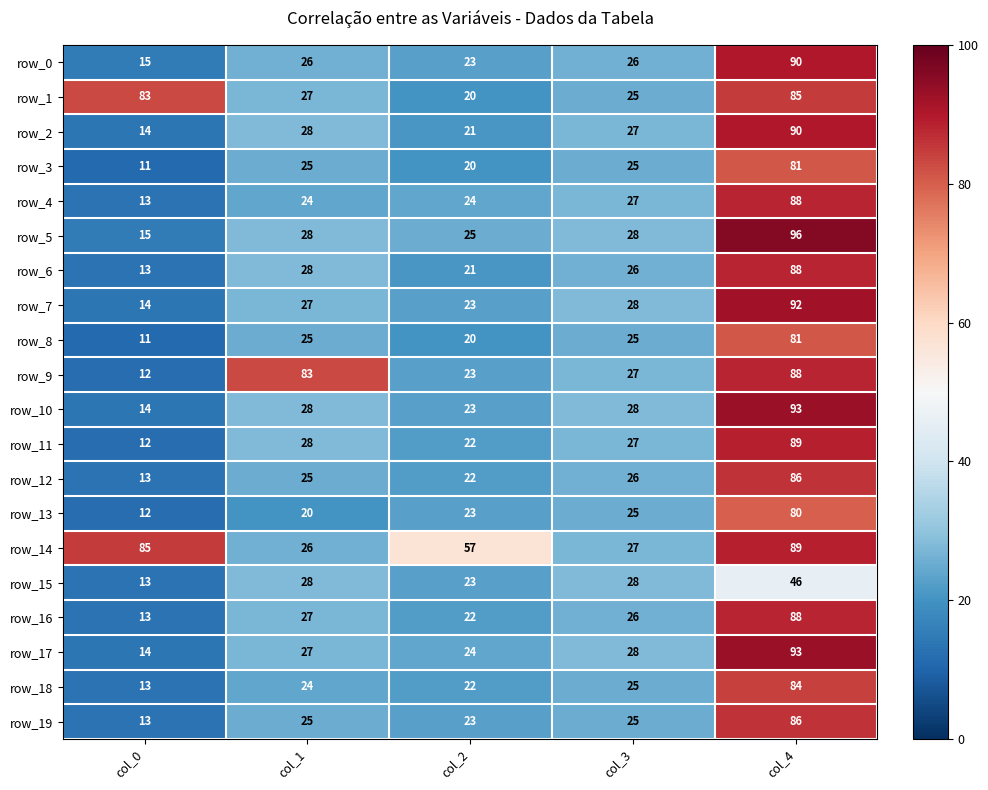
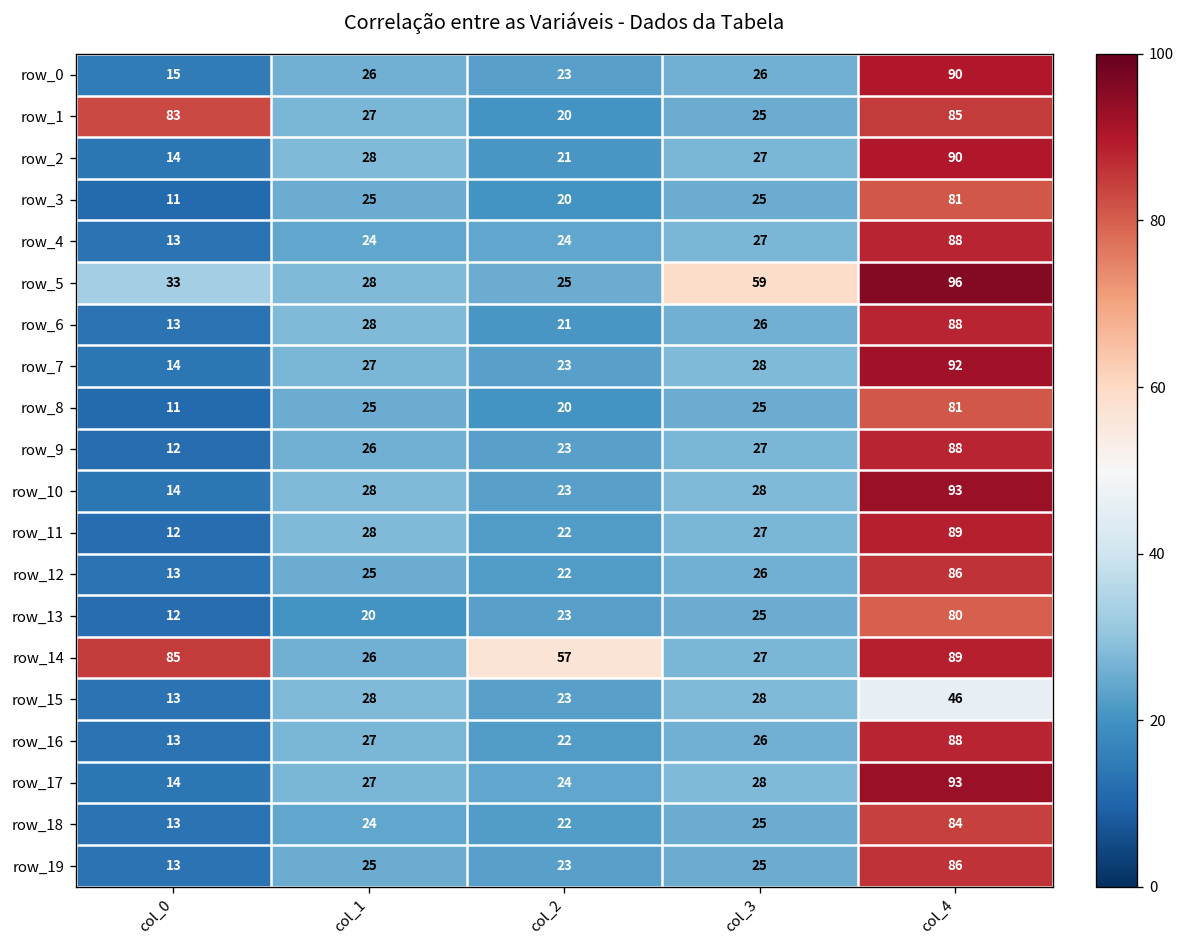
  {
    "row_0": {
      "col_0": 15,
      "col_1": 26,
      "col_2": 23,
      "col_3": 26,
      "col_4": 90
    },
    "row_1": {
      "col_0": 83,
      "col_1": 27,
      "col_2": 20,
      "col_3": 25,
      "col_4": 85
    },
    "row_2": {
      "col_0": 14,
      "col_1": 28,
      "col_2": 21,
      "col_3": 27,
      "col_4": 90
    },
    "row_3": {
      "col_0": 11,
      "col_1": 25,
      "col_2": 20,
      "col_3": 25,
      "col_4": 81
    },
    "row_4": {
      "col_0": 13,
      "col_1": 24,
      "col_2": 24,
      "col_3": 27,
      "col_4": 88
    },
    "row_5": {
-     "col_0": 15,
+     "col_0": 33,
      "col_1": 28,
      "col_2": 25,
-     "col_3": 28,
+     "col_3": 59,
      "col_4": 96
    },
    "row_6": {
      "col_0": 13,
      "col_1": 28,
      "col_2": 21,
      "col_3": 26,
      "col_4": 88
    },
    "row_7": {
      "col_0": 14,
      "col_1": 27,
      "col_2": 23,
      "col_3": 28,
      "col_4": 92
    },
    "row_8": {
      "col_0": 11,
      "col_1": 25,
      "col_2": 20,
      "col_3": 25,
      "col_4": 81
    },
    "row_9": {
      "col_0": 12,
-     "col_1": 83,
+     "col_1": 26,
      "col_2": 23,
      "col_3": 27,
      "col_4": 88
    },
    "row_10": {
      "col_0": 14,
      "col_1": 28,
      "col_2": 23,
      "col_3": 28,
      "col_4": 93
    },
    "row_11": {
      "col_0": 12,
      "col_1": 28,
      "col_2": 22,
      "col_3": 27,
      "col_4": 89
    },
    "row_12": {
      "col_0": 13,
      "col_1": 25,
      "col_2": 22,
      "col_3": 26,
      "col_4": 86
    },
    "row_13": {
      "col_0": 12,
      "col_1": 20,
      "col_2": 23,
      "col_3": 25,
      "col_4": 80
    },
    "row_14": {
      "col_0": 85,
      "col_1": 26,
      "col_2": 57,
      "col_3": 27,
      "col_4": 89
    },
    "row_15": {
      "col_0": 13,
      "col_1": 28,
      "col_2": 23,
      "col_3": 28,
      "col_4": 46
    },
    "row_16": {
      "col_0": 13,
      "col_1": 27,
      "col_2": 22,
      "col_3": 26,
      "col_4": 88
    },
    "row_17": {
      "col_0": 14,
      "col_1": 27,
      "col_2": 24,
      "col_3": 28,
      "col_4": 93
    },
    "row_18": {
      "col_0": 13,
      "col_1": 24,
      "col_2": 22,
      "col_3": 25,
      "col_4": 84
    },
    "row_19": {
      "col_0": 13,
      "col_1": 25,
      "col_2": 23,
      "col_3": 25,
      "col_4": 86
    }
  }
